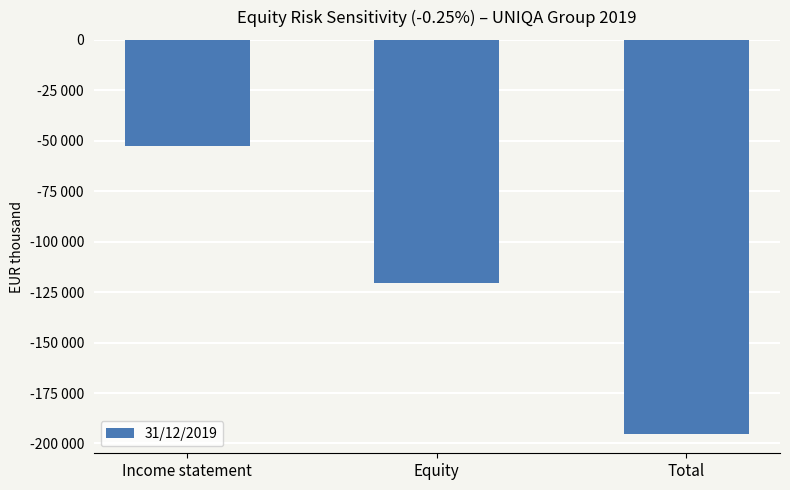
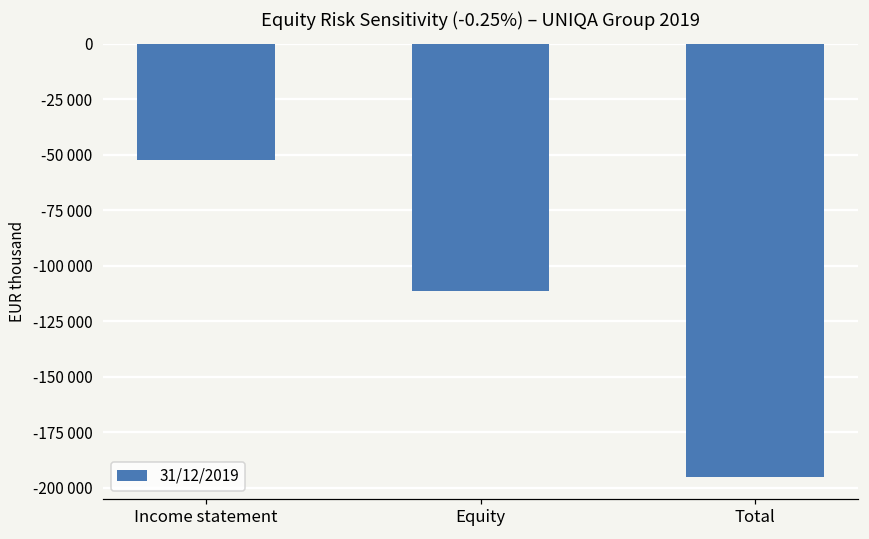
  {
    "Income statement": -52000,
-   "Equity": -120000,
+   "Equity": -111000,
    "Total": -195000
  }
